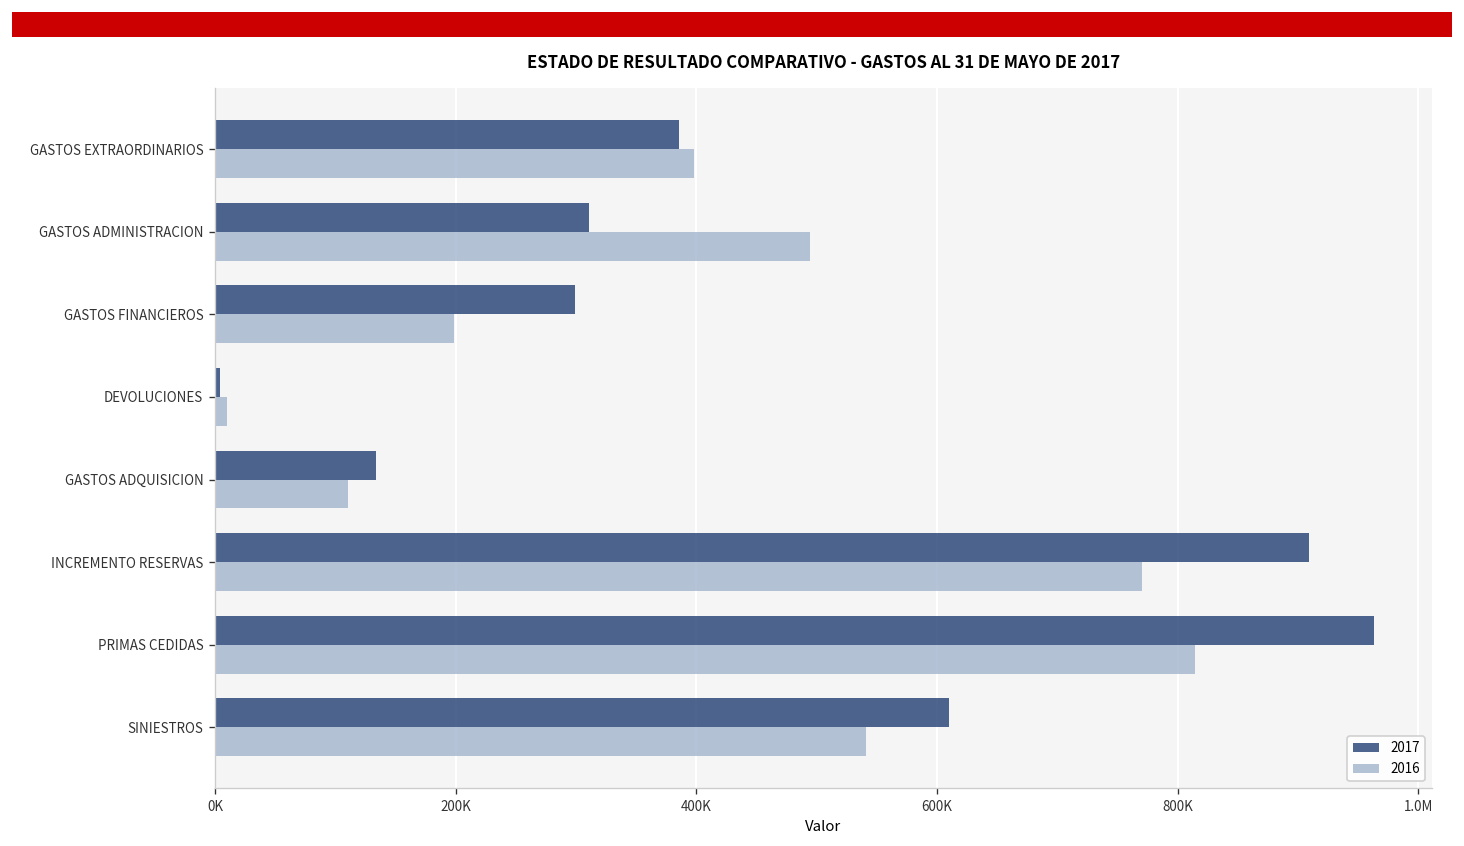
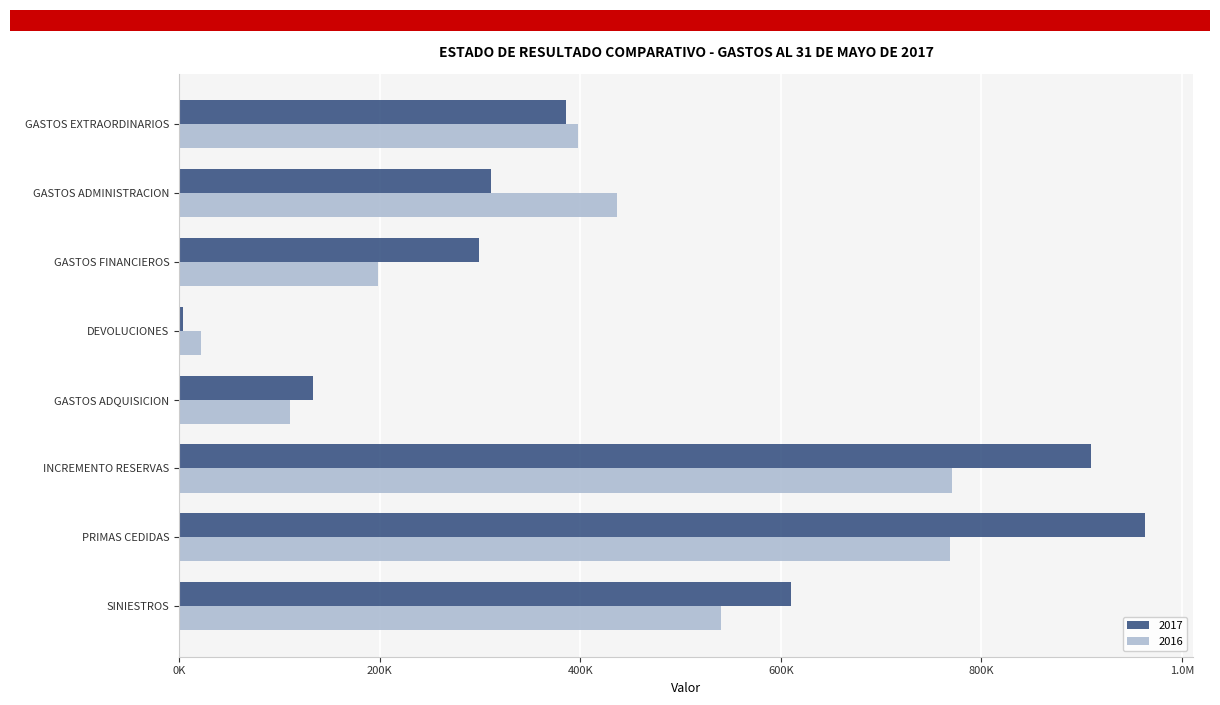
  {
    "2017": {
      "GASTOS EXTRAORDINARIOS": 386000,
      "GASTOS ADMINISTRACION": 311000,
      "GASTOS FINANCIEROS": 299000,
      "DEVOLUCIONES": 4000,
      "GASTOS ADQUISICION": 134000,
      "INCREMENTO RESERVAS": 909000,
      "PRIMAS CEDIDAS": 963000,
      "SINIESTROS": 610000
    },
    "2016": {
      "GASTOS EXTRAORDINARIOS": 398000,
-     "GASTOS ADMINISTRACION": 494000,
+     "GASTOS ADMINISTRACION": 436000,
      "GASTOS FINANCIEROS": 199000,
-     "DEVOLUCIONES": 10000,
+     "DEVOLUCIONES": 22000,
      "GASTOS ADQUISICION": 110000,
      "INCREMENTO RESERVAS": 771000,
-     "PRIMAS CEDIDAS": 815000,
+     "PRIMAS CEDIDAS": 769000,
      "SINIESTROS": 541000
    }
  }
